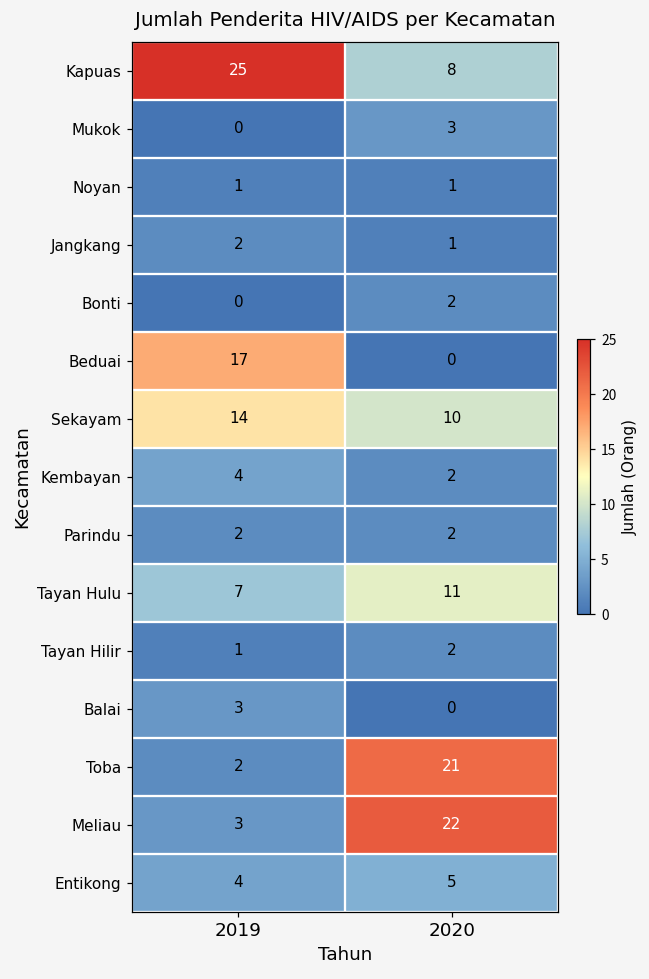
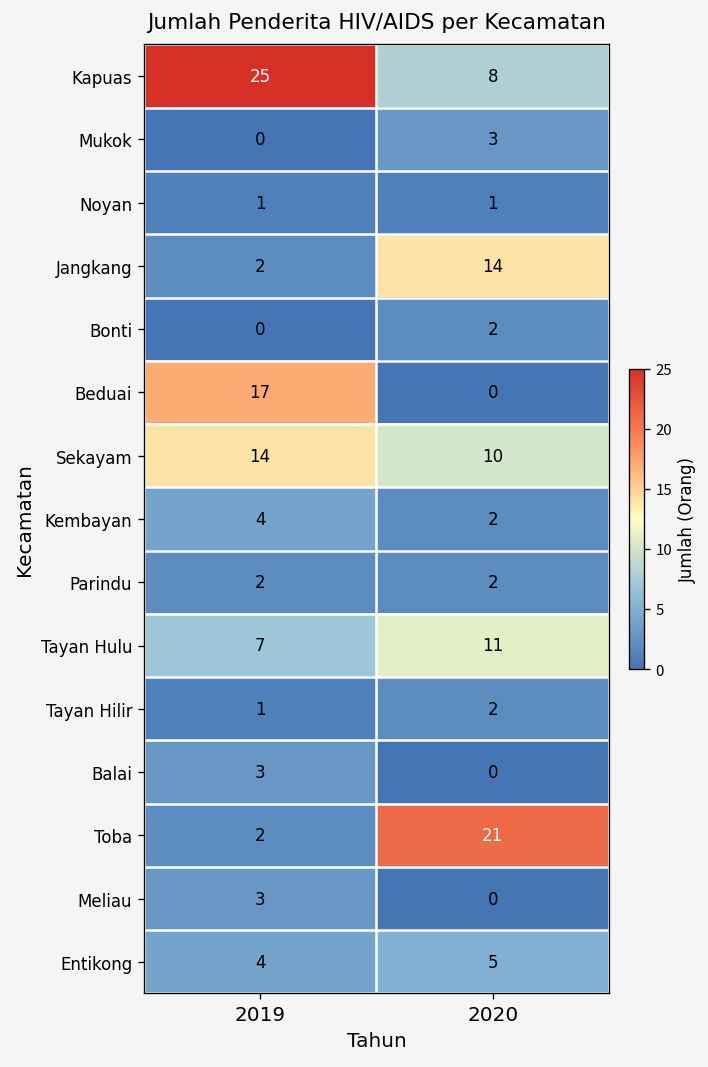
  {
    "Kapuas": {
      "2019": 25,
      "2020": 8
    },
    "Mukok": {
      "2019": 0,
      "2020": 3
    },
    "Noyan": {
      "2019": 1,
      "2020": 1
    },
    "Jangkang": {
      "2019": 2,
-     "2020": 1
+     "2020": 14
    },
    "Bonti": {
      "2019": 0,
      "2020": 2
    },
    "Beduai": {
      "2019": 17,
      "2020": 0
    },
    "Sekayam": {
      "2019": 14,
      "2020": 10
    },
    "Kembayan": {
      "2019": 4,
      "2020": 2
    },
    "Parindu": {
      "2019": 2,
      "2020": 2
    },
    "Tayan Hulu": {
      "2019": 7,
      "2020": 11
    },
    "Tayan Hilir": {
      "2019": 1,
      "2020": 2
    },
    "Balai": {
      "2019": 3,
      "2020": 0
    },
    "Toba": {
      "2019": 2,
      "2020": 21
    },
    "Meliau": {
      "2019": 3,
-     "2020": 22
+     "2020": 0
    },
    "Entikong": {
      "2019": 4,
      "2020": 5
    }
  }
